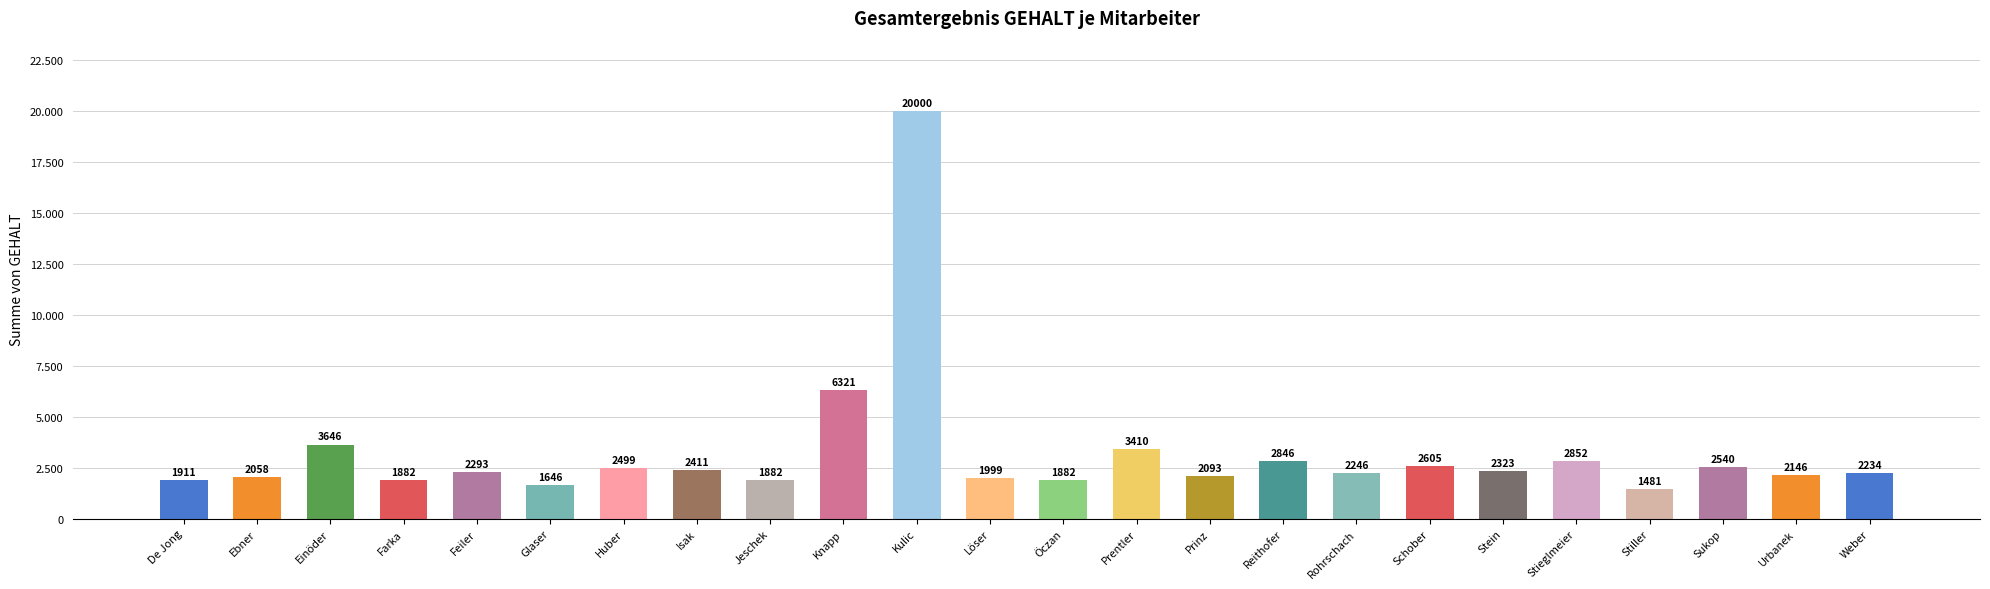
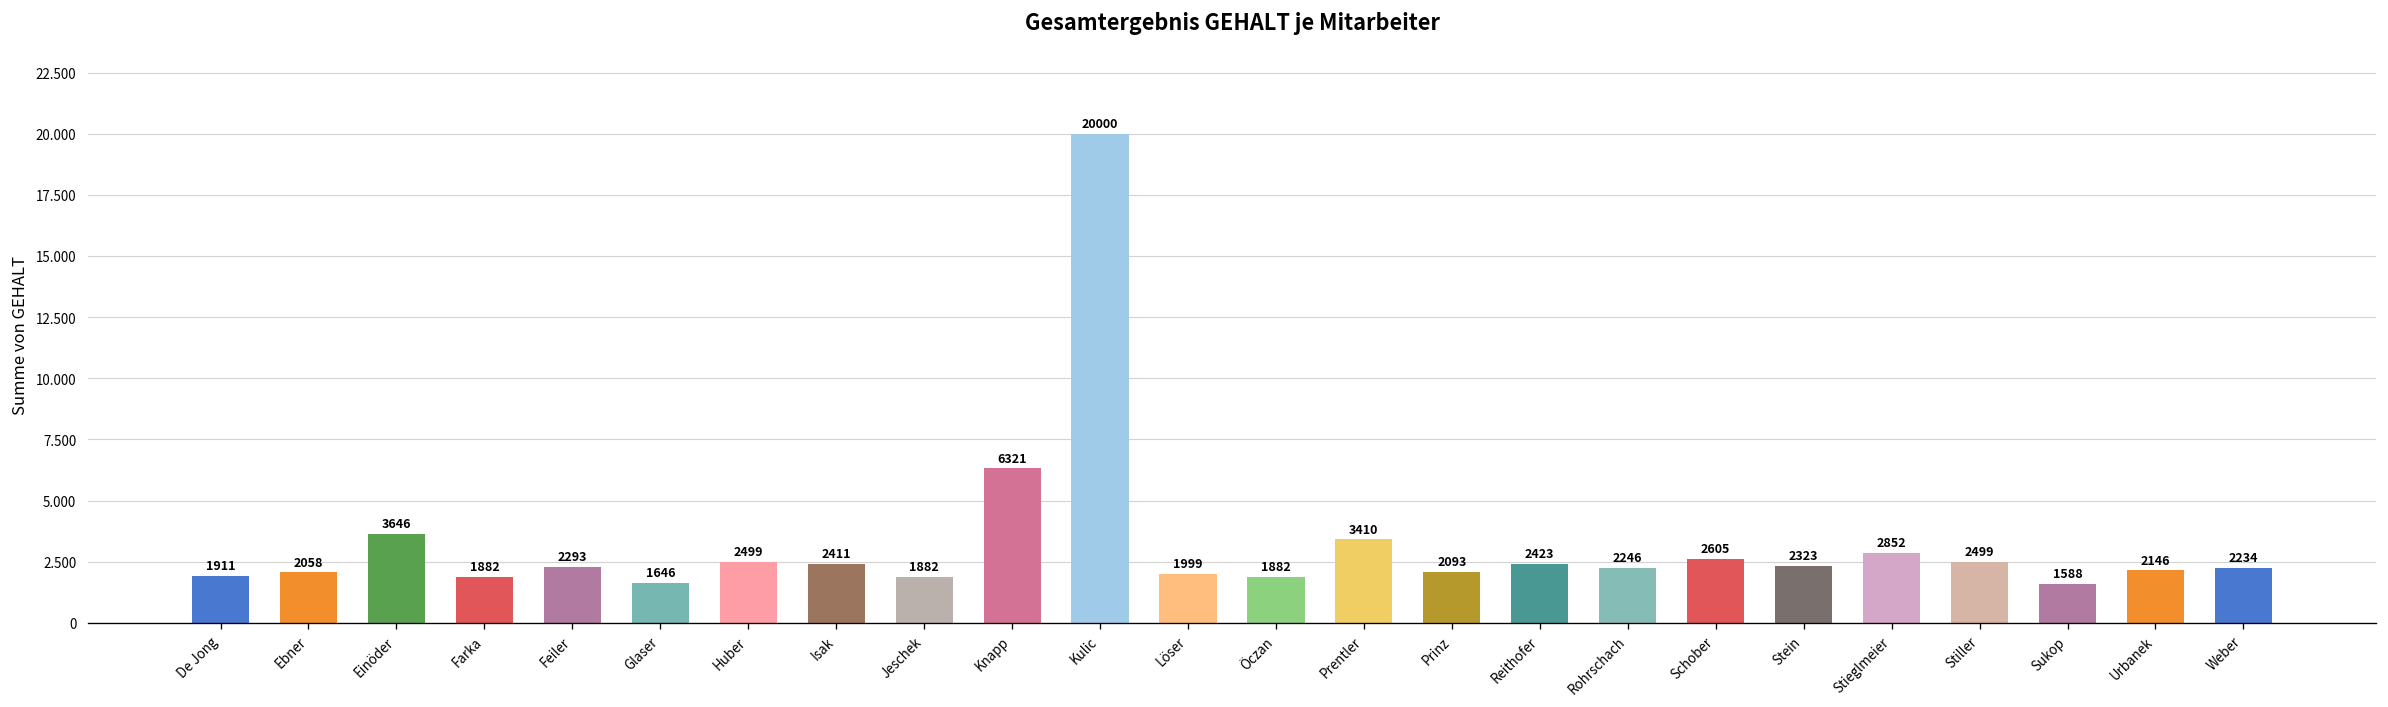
  {
    "De Jong": 1911,
    "Ebner": 2058,
    "Einöder": 3646,
    "Farka": 1882,
    "Feiler": 2293,
    "Glaser": 1646,
    "Huber": 2499,
    "Isak": 2411,
    "Jeschek": 1882,
    "Knapp": 6321,
    "Kulic": 20000,
    "Löser": 1999,
    "Öczan": 1882,
    "Prentler": 3410,
    "Prinz": 2093,
-   "Reithofer": 2846,
+   "Reithofer": 2423,
    "Rohrschach": 2246,
    "Schober": 2605,
    "Stein": 2323,
    "Stieglmeier": 2852,
-   "Stiller": 1481,
-   "Sukop": 2540,
+   "Stiller": 2499,
+   "Sukop": 1588,
    "Urbanek": 2146,
    "Weber": 2234
  }
